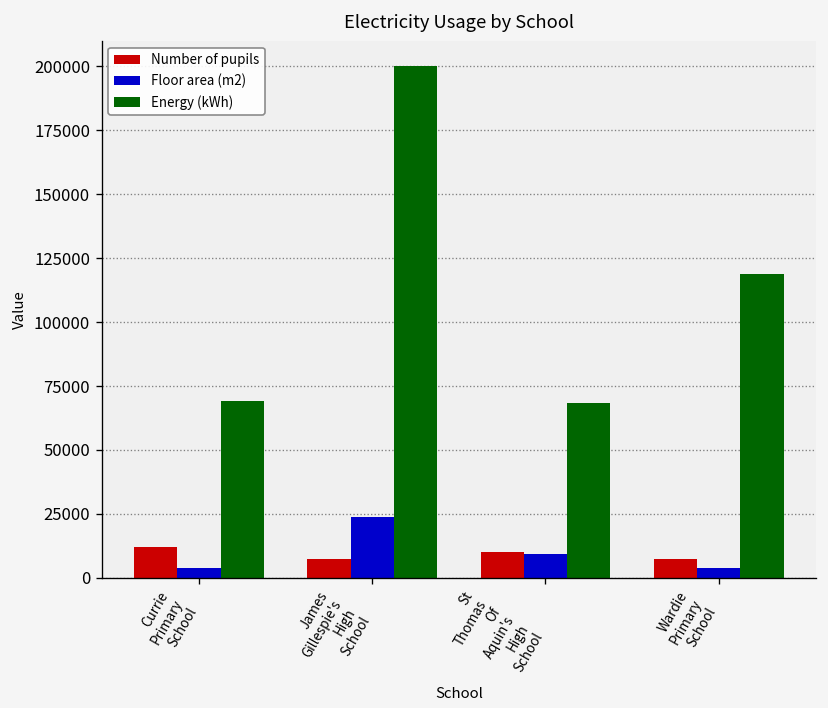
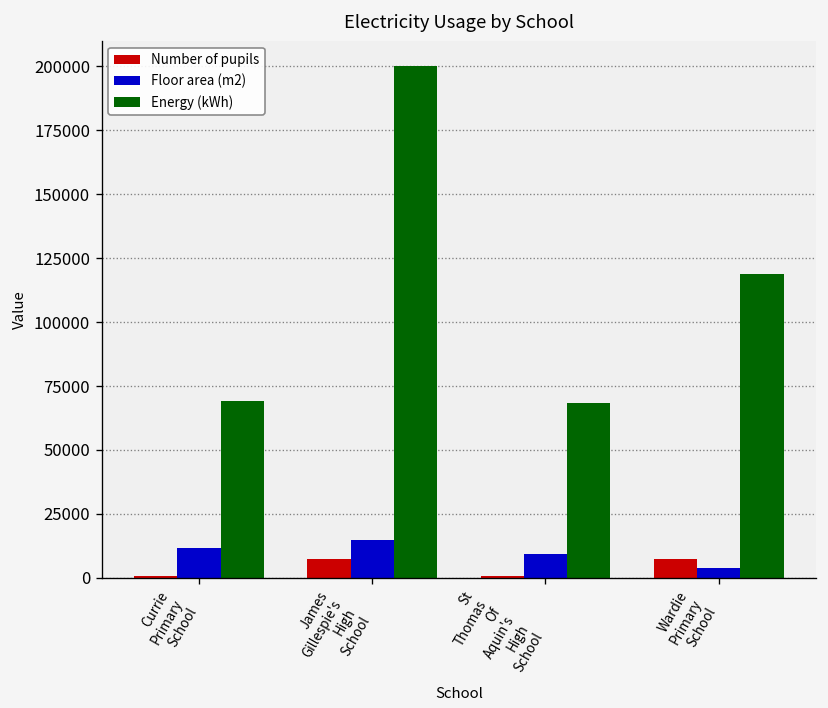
  {
    "Number of pupils": {
-     "Currie Primary School": 12000,
+     "Currie Primary School": 1000,
      "James Gillespie's High School": 7000,
-     "St Thomas Of Aquin's High School": 10000,
+     "St Thomas Of Aquin's High School": 1000,
      "Wardie Primary School": 7000
    },
    "Floor area (m2)": {
-     "Currie Primary School": 4000,
-     "James Gillespie's High School": 24000,
+     "Currie Primary School": 12000,
+     "James Gillespie's High School": 15000,
      "St Thomas Of Aquin's High School": 9000,
      "Wardie Primary School": 4000
    },
    "Energy (kWh)": {
      "Currie Primary School": 69000,
      "James Gillespie's High School": 200000,
      "St Thomas Of Aquin's High School": 68000,
      "Wardie Primary School": 119000
    }
  }
